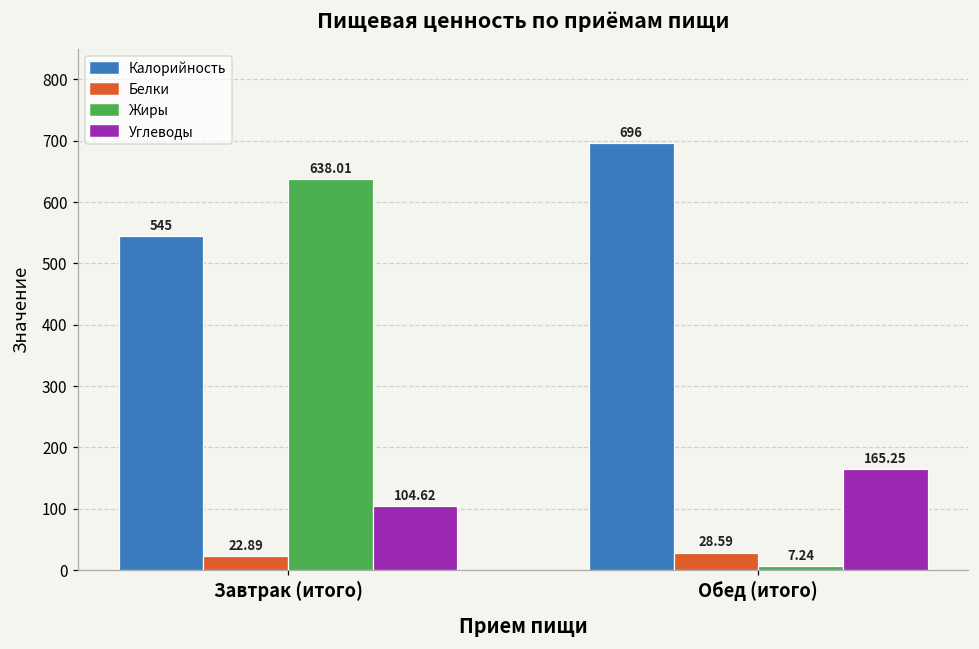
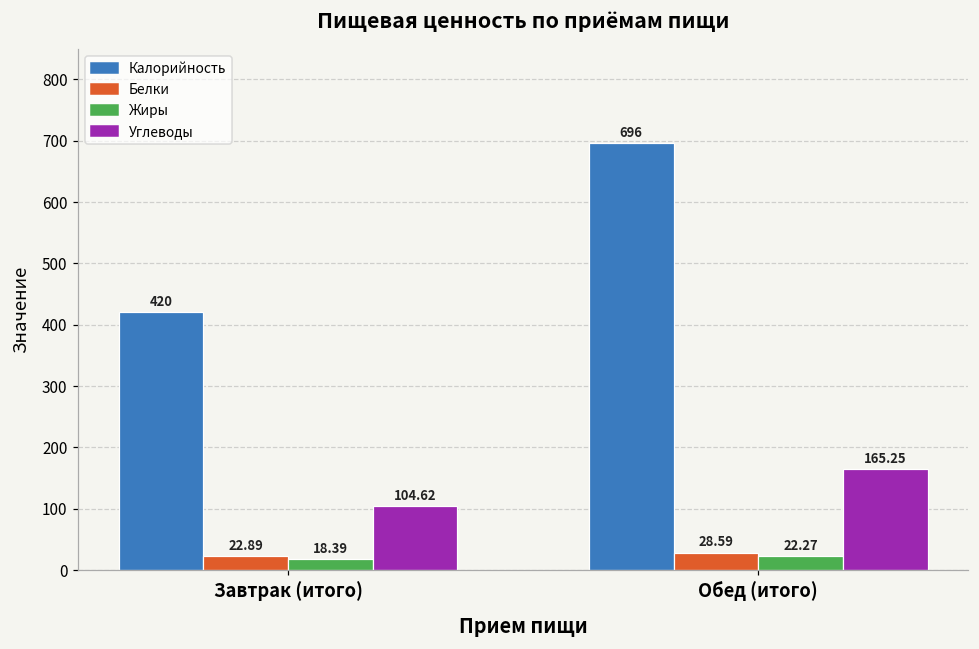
  {
    "Калорийность": {
-     "Завтрак (итого)": 545,
+     "Завтрак (итого)": 420,
      "Обед (итого)": 696
    },
    "Белки": {
      "Завтрак (итого)": 22.89,
      "Обед (итого)": 28.59
    },
    "Жиры": {
-     "Завтрак (итого)": 638.01,
-     "Обед (итого)": 7.24
+     "Завтрак (итого)": 18.39,
+     "Обед (итого)": 22.27
    },
    "Углеводы": {
      "Завтрак (итого)": 104.62,
      "Обед (итого)": 165.25
    }
  }
